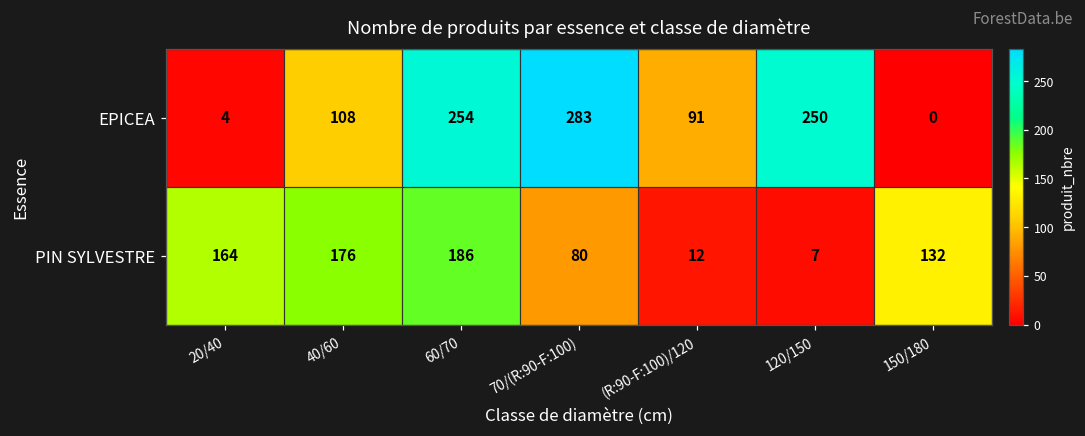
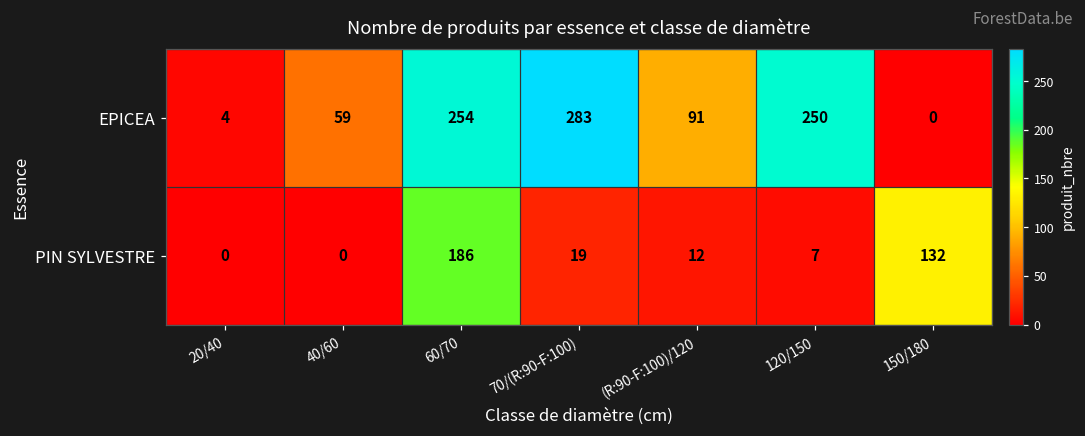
  {
    "EPICEA": {
      "20/40": 4,
-     "40/60": 108,
+     "40/60": 59,
      "60/70": 254,
      "70/(R:90-F:100)": 283,
      "(R:90-F:100)/120": 91,
      "120/150": 250,
      "150/180": 0
    },
    "PIN SYLVESTRE": {
-     "20/40": 164,
-     "40/60": 176,
+     "20/40": 0,
+     "40/60": 0,
      "60/70": 186,
-     "70/(R:90-F:100)": 80,
+     "70/(R:90-F:100)": 19,
      "(R:90-F:100)/120": 12,
      "120/150": 7,
      "150/180": 132
    }
  }
